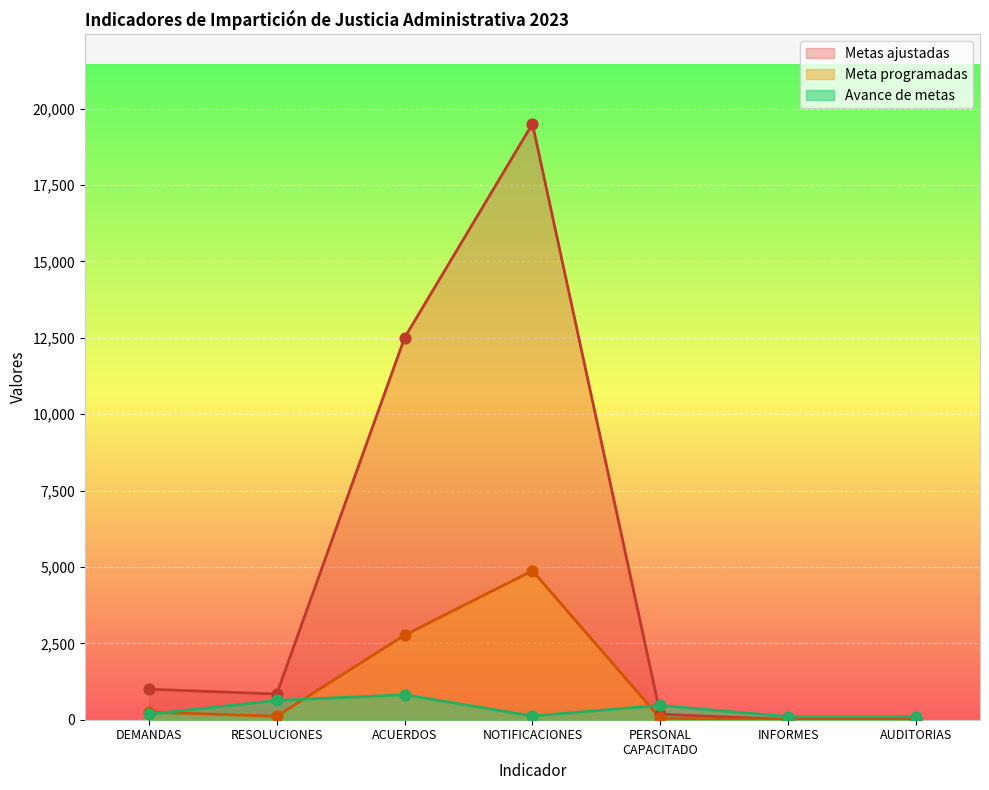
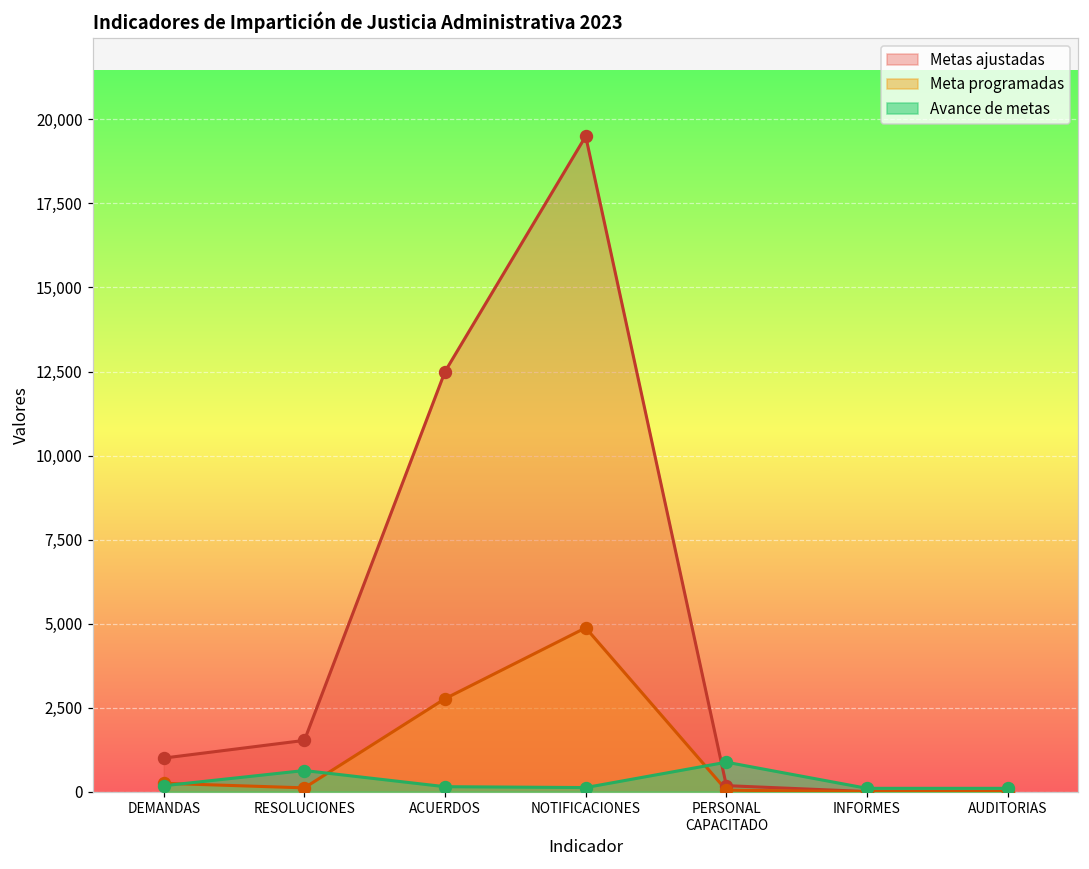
  {
    "Metas ajustadas": {
      "DEMANDAS": "1,000",
-     "RESOLUCIONES": "800",
+     "RESOLUCIONES": "1,500",
      "ACUERDOS": "12,500",
      "NOTIFICACIONES": "19,500",
      "PERSONAL CAPACITADO": "200"
    },
    "Meta programadas": {
      "RESOLUCIONES": "100",
      "ACUERDOS": "2,800",
      "NOTIFICACIONES": "4,900",
      "PERSONAL CAPACITADO": "0"
    },
    "Avance de metas": {
      "RESOLUCIONES": "600",
-     "ACUERDOS": "800",
+     "ACUERDOS": "100",
      "NOTIFICACIONES": "100",
-     "PERSONAL CAPACITADO": "500",
+     "PERSONAL CAPACITADO": "900",
      "INFORMES": "100",
      "AUDITORIAS": "100"
    }
  }
